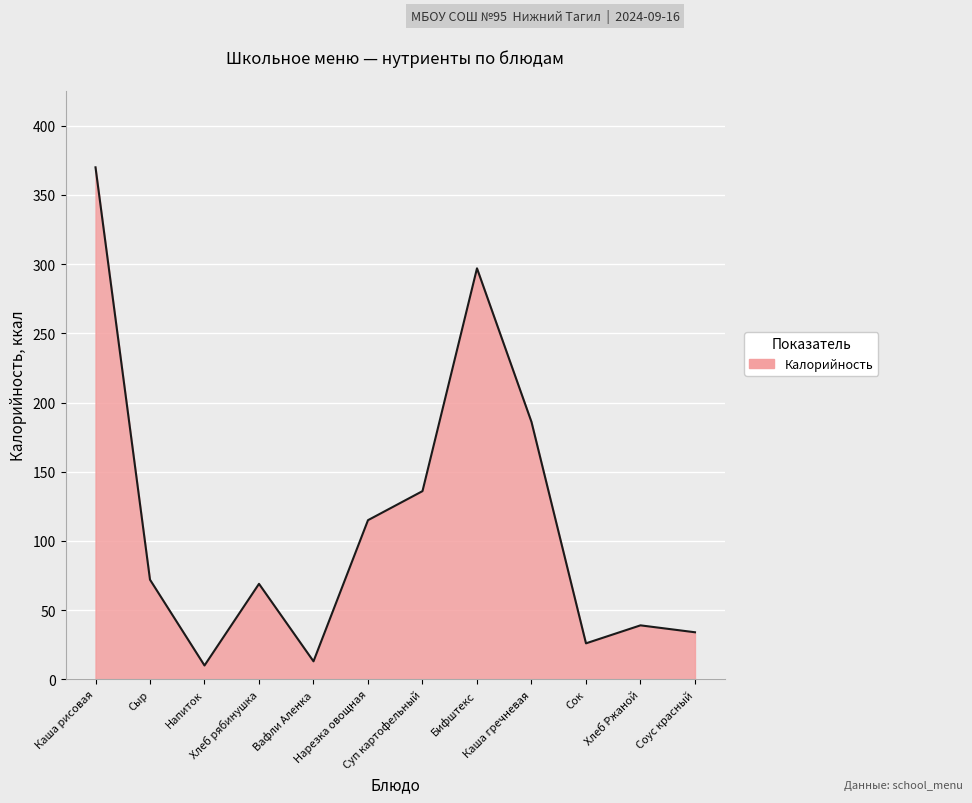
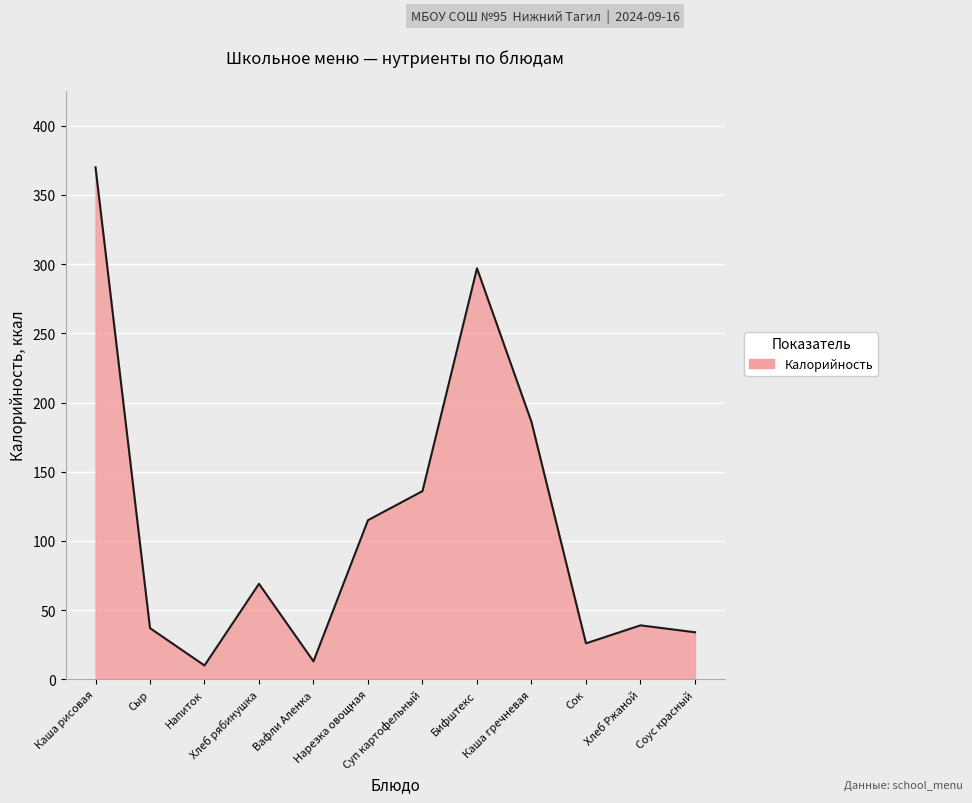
  {
    "Каша рисовая": 370,
-   "Сыр": 72,
+   "Сыр": 37,
    "Напиток": 10,
    "Хлеб рябинушка": 69,
    "Вафли Аленка": 13,
    "Нарезка овощная": 115,
    "Суп картофельный": 136,
    "Бифштекс": 297,
    "Каша гречневая": 186,
    "Сок": 26,
    "Хлеб Ржаной": 39,
    "Соус красный": 34
  }
